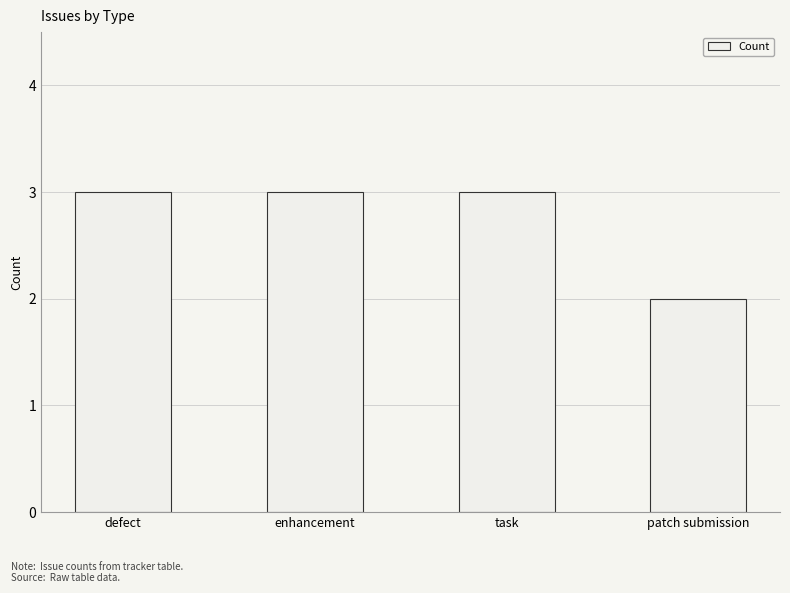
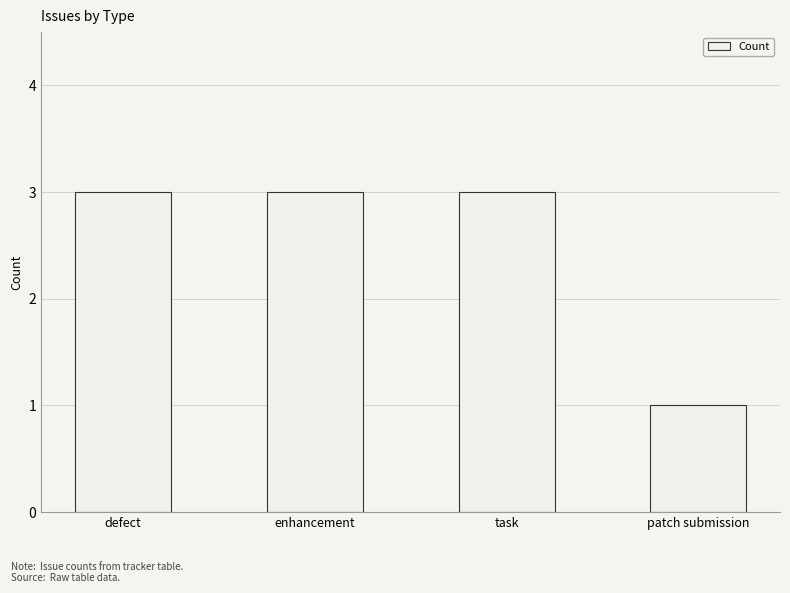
  {
    "defect": 3,
    "enhancement": 3,
    "task": 3,
-   "patch submission": 2
+   "patch submission": 1
  }
